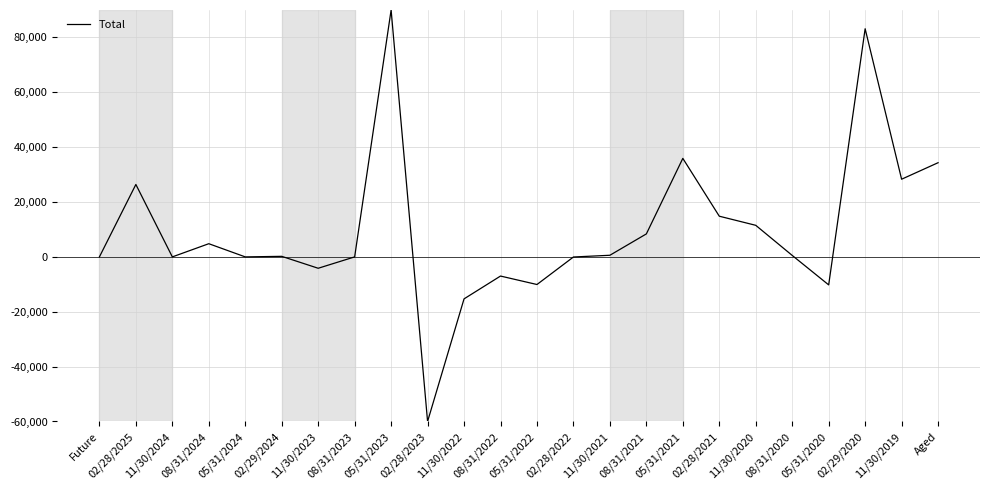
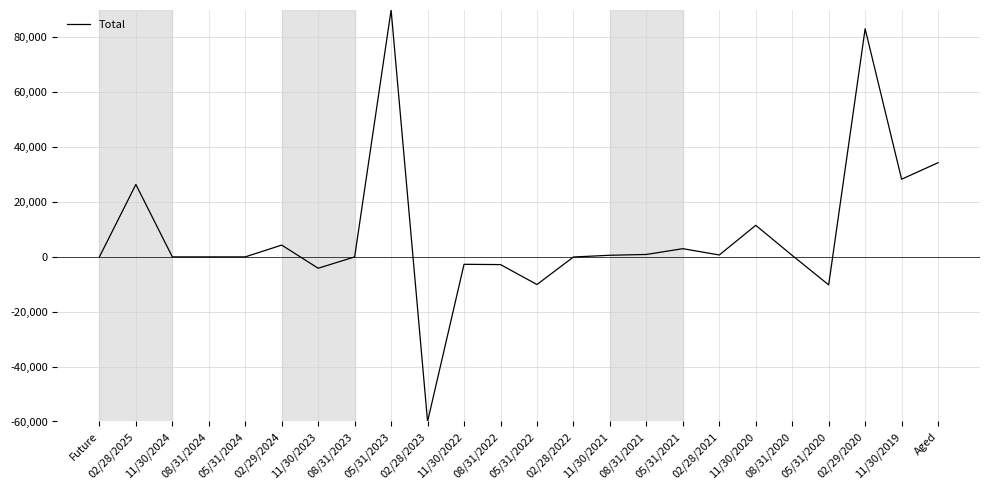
  {
    "Future": "0",
    "02/28/2025": "26,000",
    "11/30/2024": "0",
-   "08/31/2024": "5,000",
+   "08/31/2024": "0",
    "05/31/2024": "0",
-   "02/29/2024": "0",
+   "02/29/2024": "4,000",
    "11/30/2023": "-4,000",
    "08/31/2023": "0",
    "05/31/2023": "90,000",
    "02/28/2023": "-60,000",
-   "11/30/2022": "-15,000",
-   "08/31/2022": "-7,000",
+   "11/30/2022": "-3,000",
+   "08/31/2022": "-3,000",
    "05/31/2022": "-10,000",
    "02/28/2022": "0",
    "11/30/2021": "1,000",
-   "08/31/2021": "8,000",
-   "05/31/2021": "36,000",
-   "02/28/2021": "15,000",
+   "08/31/2021": "1,000",
+   "05/31/2021": "3,000",
+   "02/28/2021": "1,000",
    "11/30/2020": "12,000",
    "08/31/2020": "1,000",
    "05/31/2020": "-10,000",
    "02/29/2020": "83,000",
    "11/30/2019": "28,000",
    "Aged": "34,000"
  }
